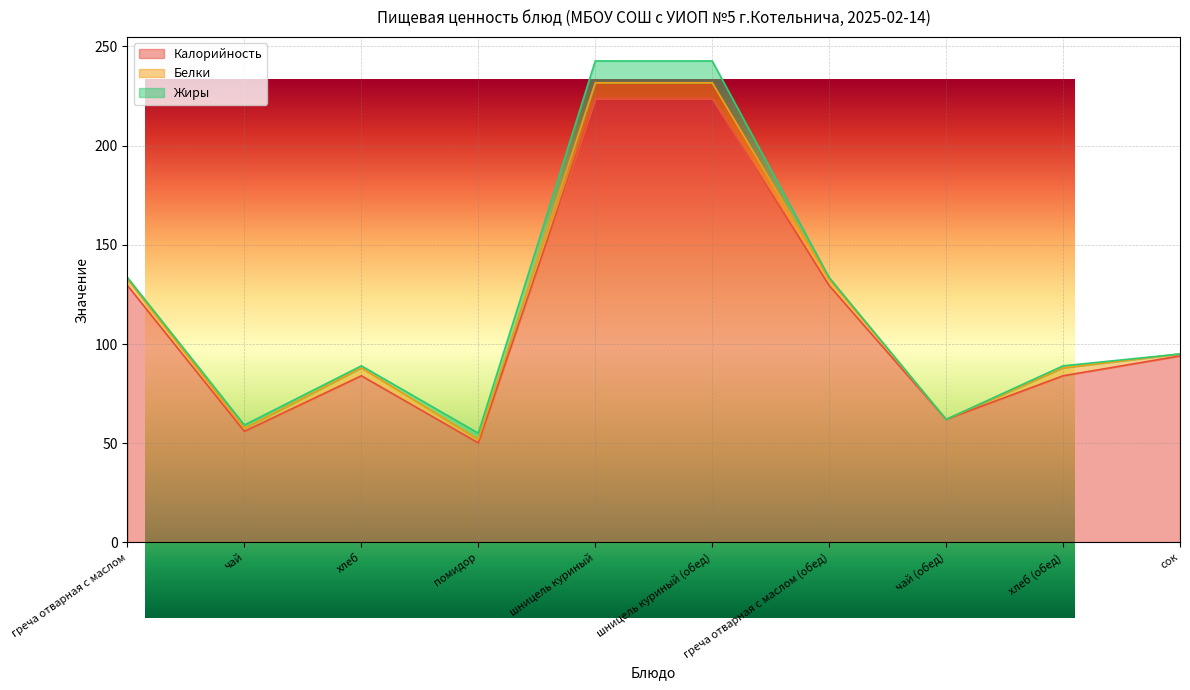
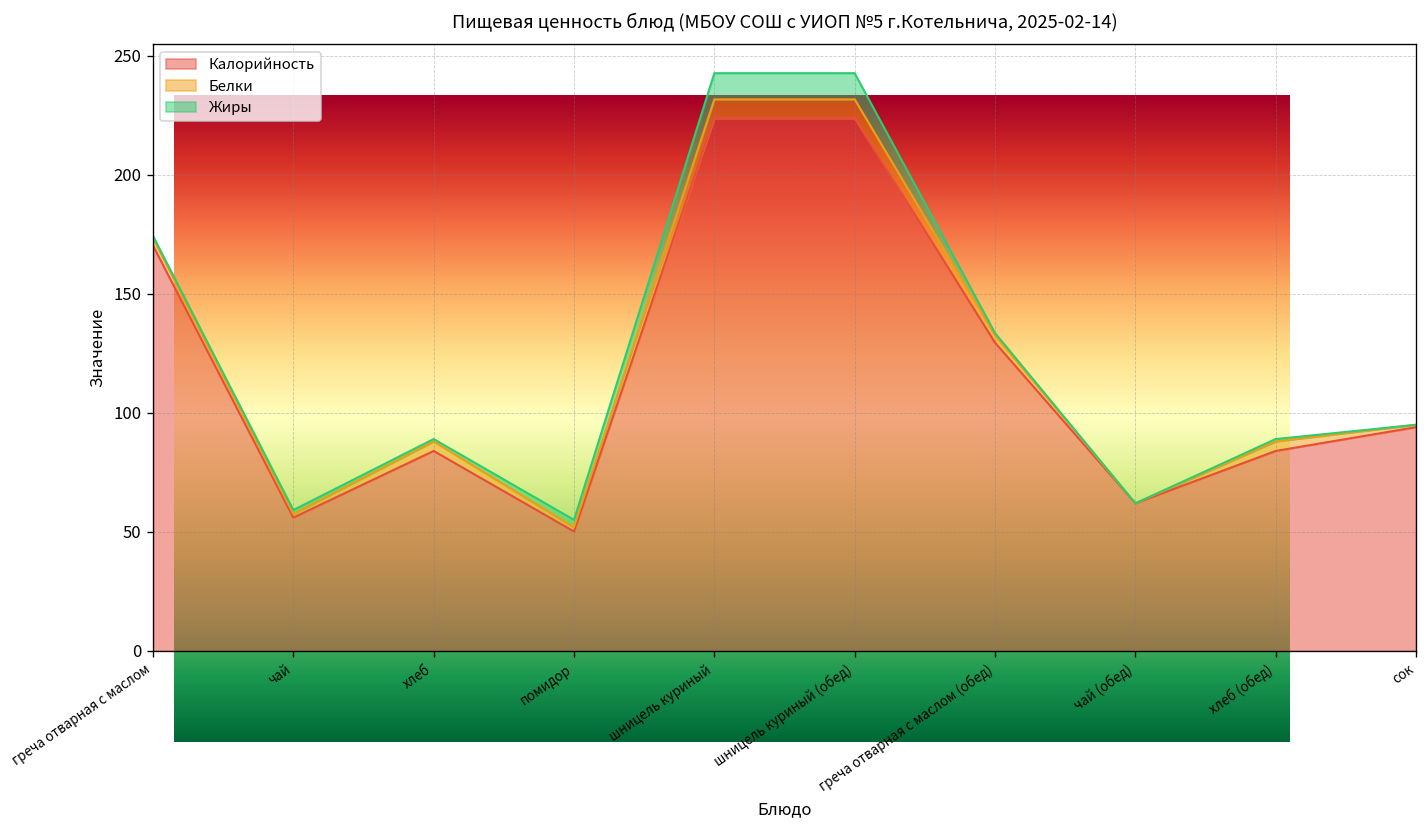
  {
    "Пищевая ценность блюд (МБОУ СОШ с УИОП №5 г.Котельнича, 2025-02-14)": {
      "Калорийность": {
-       "греча отварная с маслом": 130
+       "греча отварная с маслом": 170
      }
    }
  }
